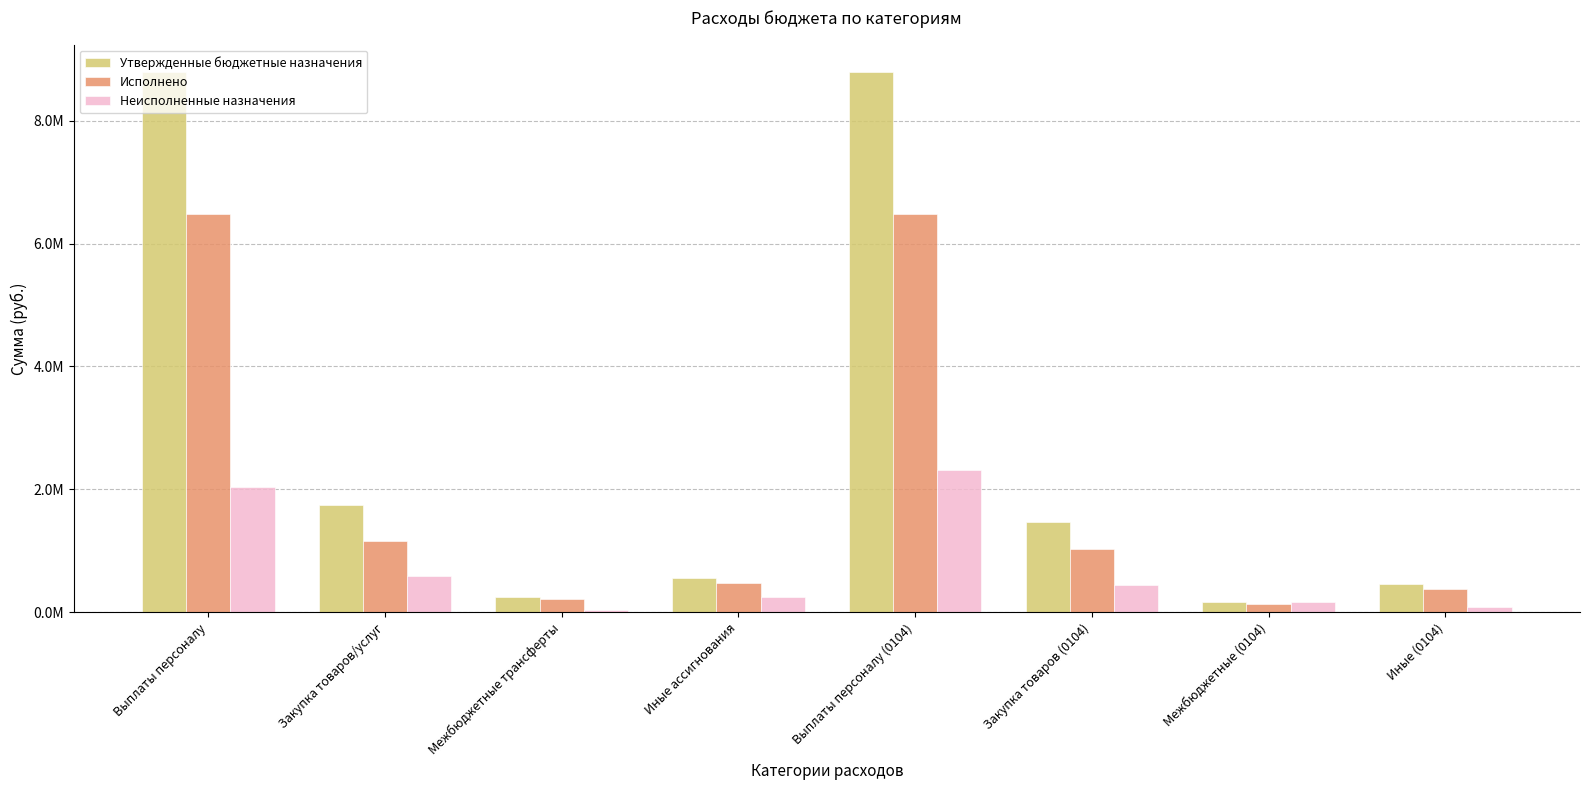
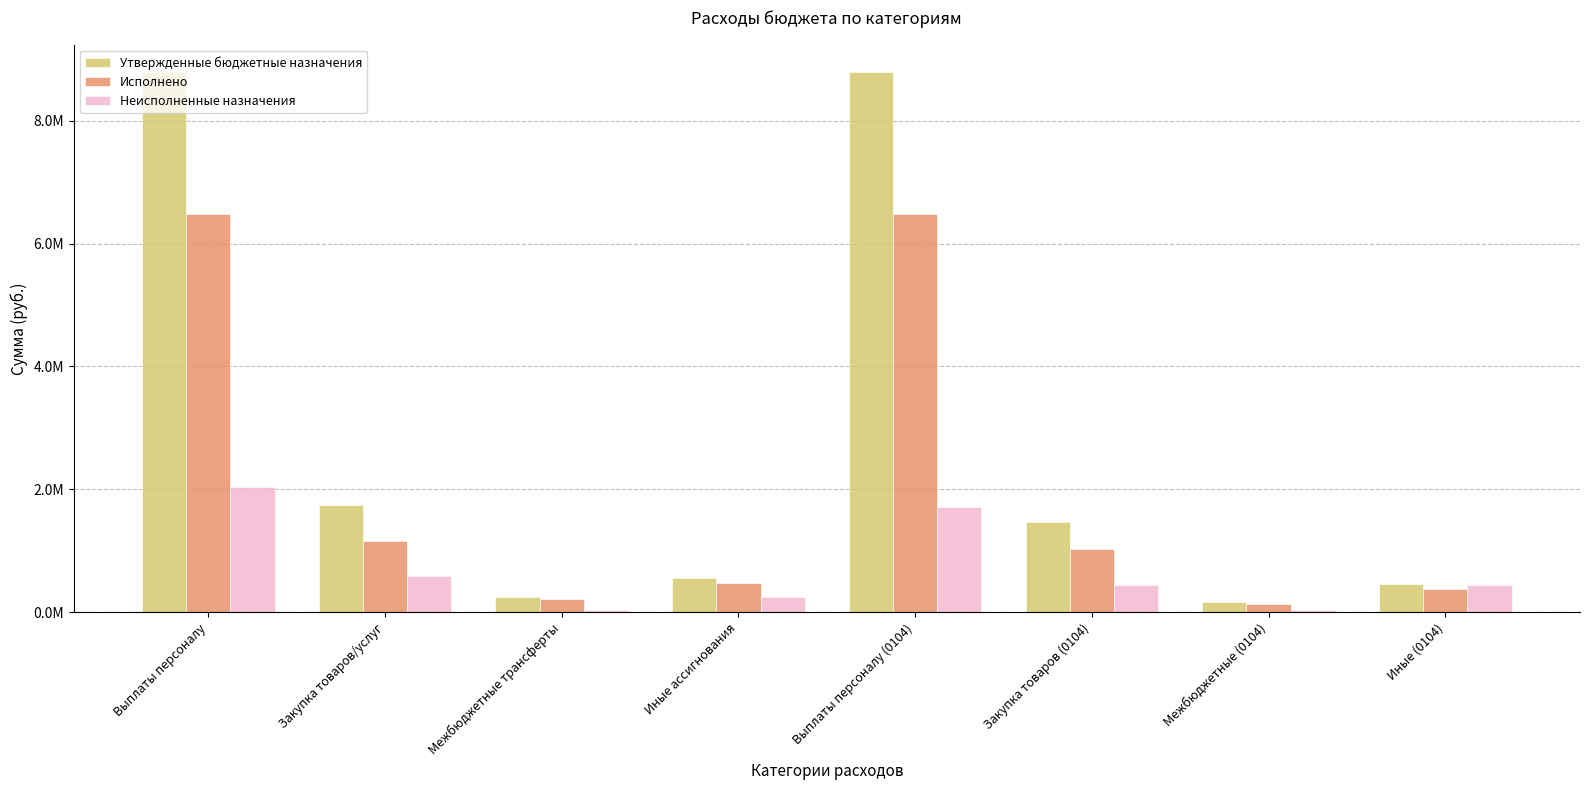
  {
    "Неисполненные назначения": {
      "Выплаты персоналу": 2000000,
      "Закупка товаров/услуг": 600000,
      "Иные ассигнования": 200000,
-     "Выплаты персоналу (0104)": 2300000,
+     "Выплаты персоналу (0104)": 1700000,
      "Закупка товаров (0104)": 400000,
-     "Межбюджетные (0104)": 200000,
-     "Иные (0104)": 100000
+     "Межбюджетные (0104)": 0,
+     "Иные (0104)": 400000
    }
  }
